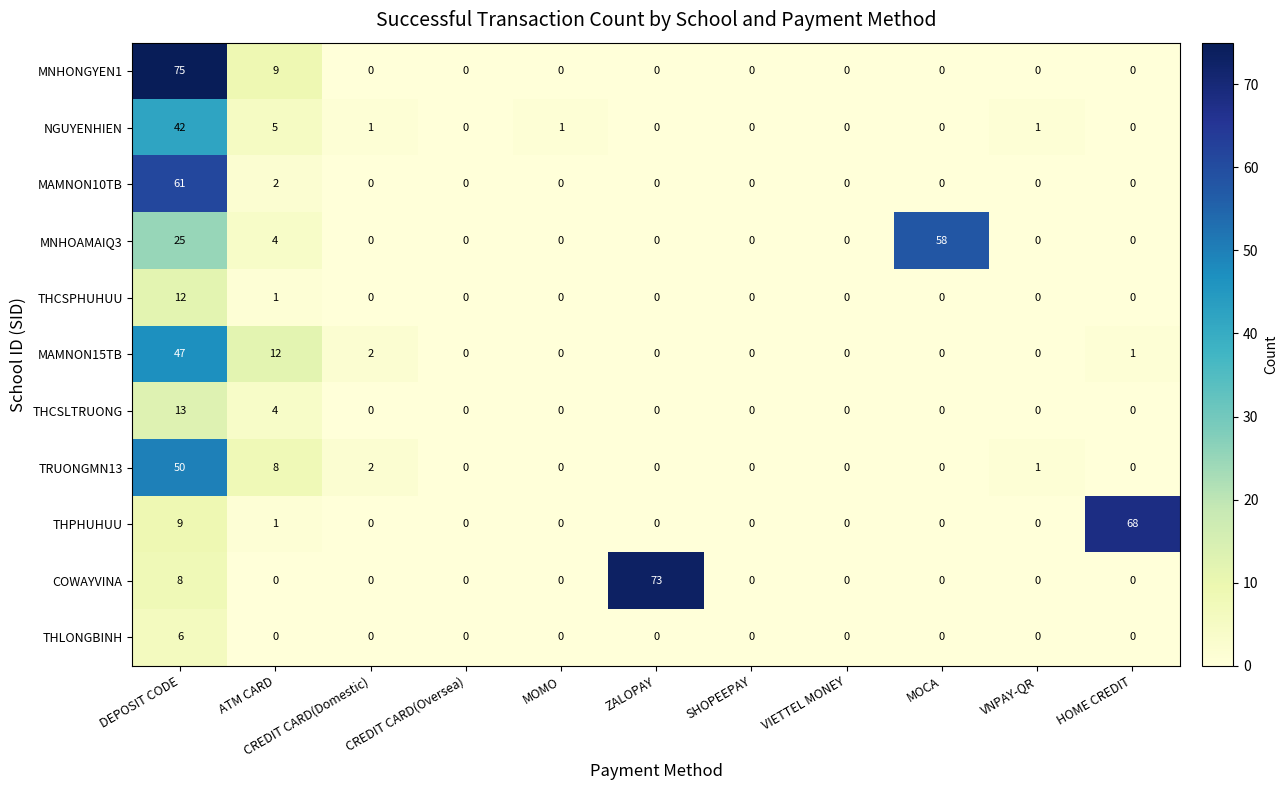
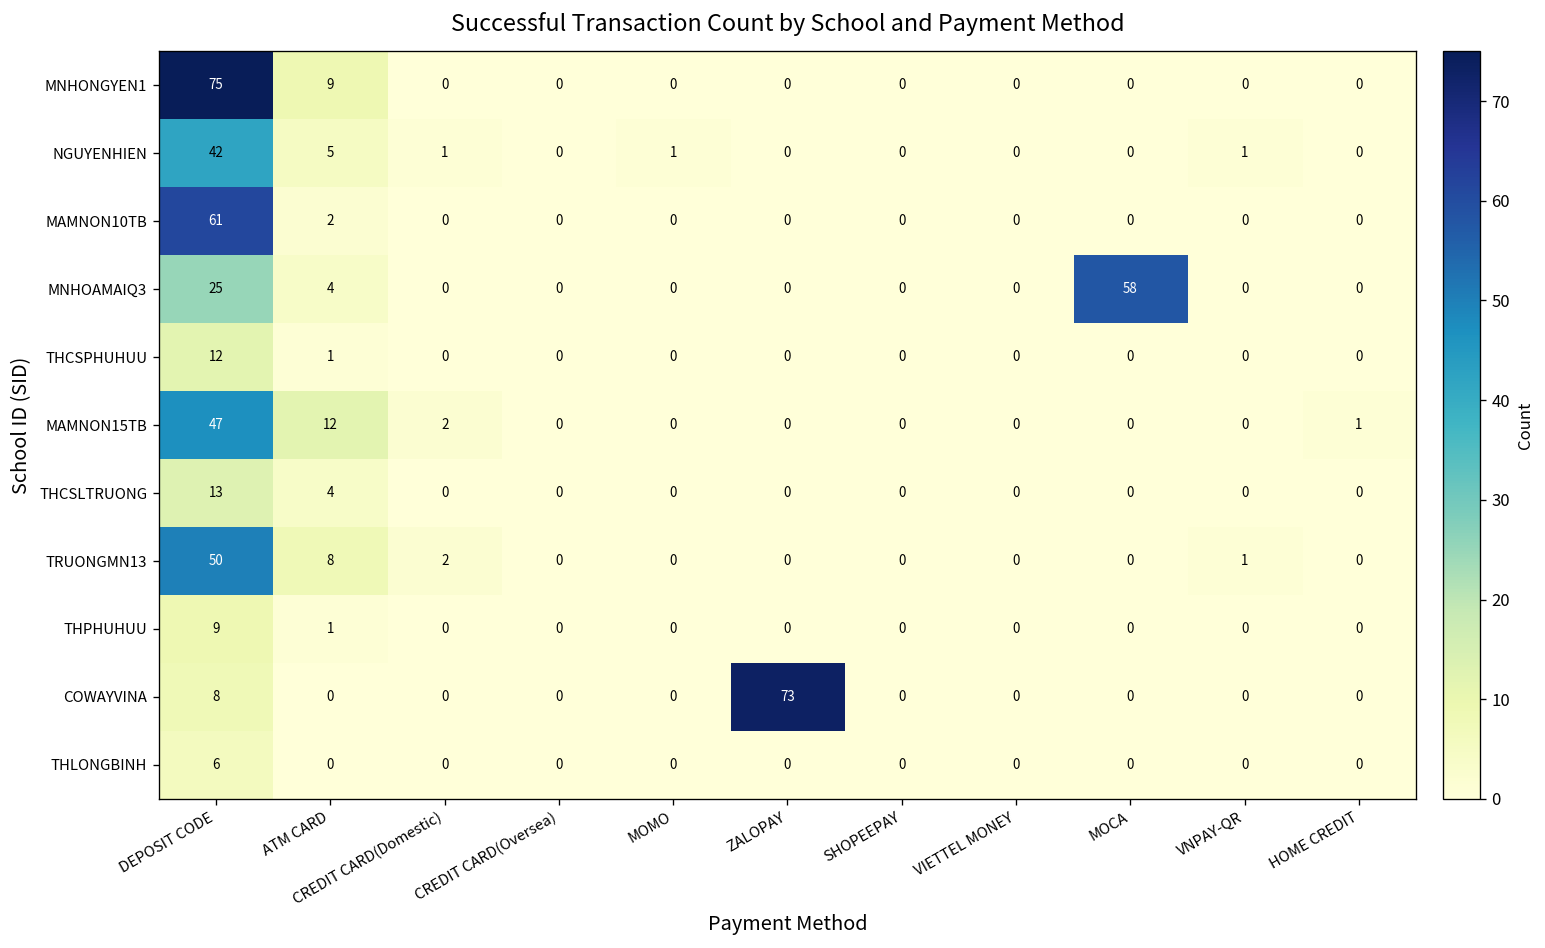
  {
    "MNHONGYEN1": {
      "DEPOSIT CODE": 75,
      "ATM CARD": 9,
      "CREDIT CARD(Domestic)": 0,
      "CREDIT CARD(Oversea)": 0,
      "MOMO": 0,
      "ZALOPAY": 0,
      "SHOPEEPAY": 0,
      "VIETTEL MONEY": 0,
      "MOCA": 0,
      "VNPAY-QR": 0,
      "HOME CREDIT": 0
    },
    "NGUYENHIEN": {
      "DEPOSIT CODE": 42,
      "ATM CARD": 5,
      "CREDIT CARD(Domestic)": 1,
      "CREDIT CARD(Oversea)": 0,
      "MOMO": 1,
      "ZALOPAY": 0,
      "SHOPEEPAY": 0,
      "VIETTEL MONEY": 0,
      "MOCA": 0,
      "VNPAY-QR": 1,
      "HOME CREDIT": 0
    },
    "MAMNON10TB": {
      "DEPOSIT CODE": 61,
      "ATM CARD": 2,
      "CREDIT CARD(Domestic)": 0,
      "CREDIT CARD(Oversea)": 0,
      "MOMO": 0,
      "ZALOPAY": 0,
      "SHOPEEPAY": 0,
      "VIETTEL MONEY": 0,
      "MOCA": 0,
      "VNPAY-QR": 0,
      "HOME CREDIT": 0
    },
    "MNHOAMAIQ3": {
      "DEPOSIT CODE": 25,
      "ATM CARD": 4,
      "CREDIT CARD(Domestic)": 0,
      "CREDIT CARD(Oversea)": 0,
      "MOMO": 0,
      "ZALOPAY": 0,
      "SHOPEEPAY": 0,
      "VIETTEL MONEY": 0,
      "MOCA": 58,
      "VNPAY-QR": 0,
      "HOME CREDIT": 0
    },
    "THCSPHUHUU": {
      "DEPOSIT CODE": 12,
      "ATM CARD": 1,
      "CREDIT CARD(Domestic)": 0,
      "CREDIT CARD(Oversea)": 0,
      "MOMO": 0,
      "ZALOPAY": 0,
      "SHOPEEPAY": 0,
      "VIETTEL MONEY": 0,
      "MOCA": 0,
      "VNPAY-QR": 0,
      "HOME CREDIT": 0
    },
    "MAMNON15TB": {
      "DEPOSIT CODE": 47,
      "ATM CARD": 12,
      "CREDIT CARD(Domestic)": 2,
      "CREDIT CARD(Oversea)": 0,
      "MOMO": 0,
      "ZALOPAY": 0,
      "SHOPEEPAY": 0,
      "VIETTEL MONEY": 0,
      "MOCA": 0,
      "VNPAY-QR": 0,
      "HOME CREDIT": 1
    },
    "THCSLTRUONG": {
      "DEPOSIT CODE": 13,
      "ATM CARD": 4,
      "CREDIT CARD(Domestic)": 0,
      "CREDIT CARD(Oversea)": 0,
      "MOMO": 0,
      "ZALOPAY": 0,
      "SHOPEEPAY": 0,
      "VIETTEL MONEY": 0,
      "MOCA": 0,
      "VNPAY-QR": 0,
      "HOME CREDIT": 0
    },
    "TRUONGMN13": {
      "DEPOSIT CODE": 50,
      "ATM CARD": 8,
      "CREDIT CARD(Domestic)": 2,
      "CREDIT CARD(Oversea)": 0,
      "MOMO": 0,
      "ZALOPAY": 0,
      "SHOPEEPAY": 0,
      "VIETTEL MONEY": 0,
      "MOCA": 0,
      "VNPAY-QR": 1,
      "HOME CREDIT": 0
    },
    "THPHUHUU": {
      "DEPOSIT CODE": 9,
      "ATM CARD": 1,
      "CREDIT CARD(Domestic)": 0,
      "CREDIT CARD(Oversea)": 0,
      "MOMO": 0,
      "ZALOPAY": 0,
      "SHOPEEPAY": 0,
      "VIETTEL MONEY": 0,
      "MOCA": 0,
      "VNPAY-QR": 0,
-     "HOME CREDIT": 68
+     "HOME CREDIT": 0
    },
    "COWAYVINA": {
      "DEPOSIT CODE": 8,
      "ATM CARD": 0,
      "CREDIT CARD(Domestic)": 0,
      "CREDIT CARD(Oversea)": 0,
      "MOMO": 0,
      "ZALOPAY": 73,
      "SHOPEEPAY": 0,
      "VIETTEL MONEY": 0,
      "MOCA": 0,
      "VNPAY-QR": 0,
      "HOME CREDIT": 0
    },
    "THLONGBINH": {
      "DEPOSIT CODE": 6,
      "ATM CARD": 0,
      "CREDIT CARD(Domestic)": 0,
      "CREDIT CARD(Oversea)": 0,
      "MOMO": 0,
      "ZALOPAY": 0,
      "SHOPEEPAY": 0,
      "VIETTEL MONEY": 0,
      "MOCA": 0,
      "VNPAY-QR": 0,
      "HOME CREDIT": 0
    }
  }
